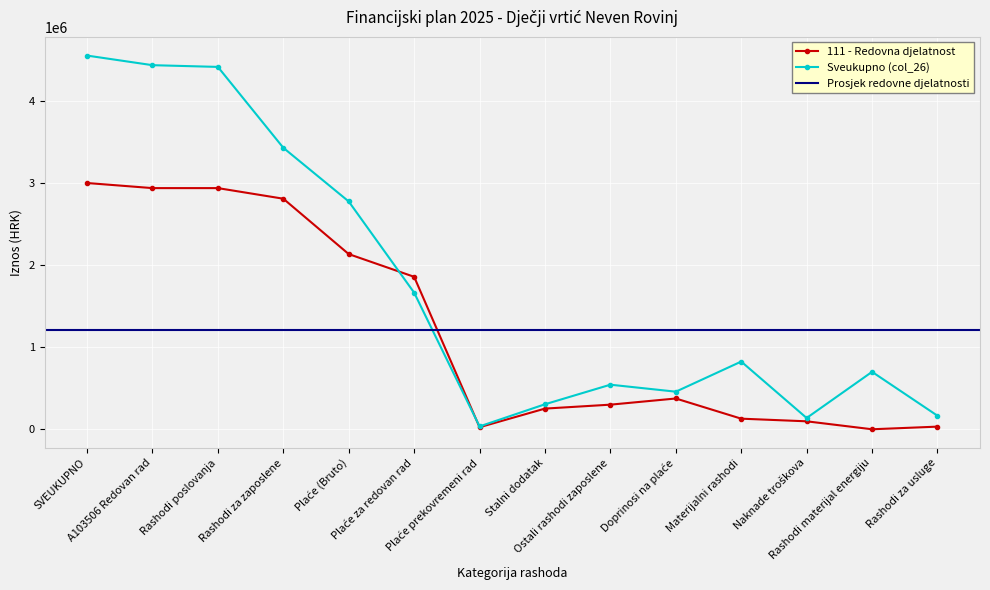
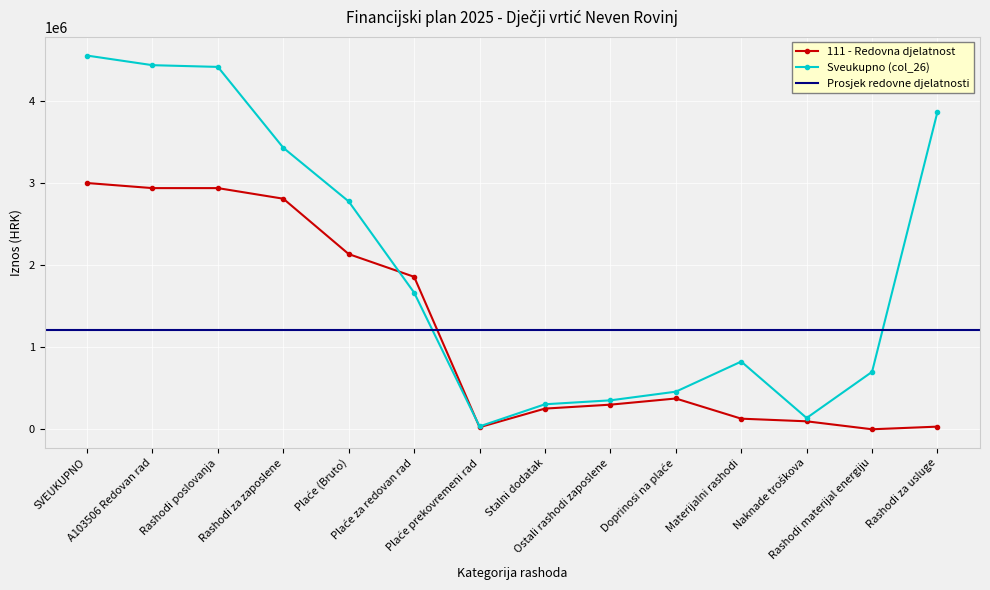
  {
    "111 - Redovna djelatnost": {
      "SVEUKUPNO": 3000000,
      "A103506 Redovan rad": 2900000,
      "Rashodi poslovanja": 2900000,
      "Rashodi za zaposlene": 2800000,
      "Plaće (Bruto)": 2100000,
      "Plaće za redovan rad": 1900000,
      "Stalni dodatak": 300000,
      "Ostali rashodi zaposlene": 300000,
      "Doprinosi na plaće": 400000,
      "Materijalni rashodi": 100000,
      "Naknade troškova": 100000,
      "Rashodi materijal energiju": 0,
      "Rashodi za usluge": 0
    },
    "Sveukupno (col_26)": {
      "SVEUKUPNO": 4600000,
      "A103506 Redovan rad": 4400000,
      "Rashodi poslovanja": 4400000,
      "Rashodi za zaposlene": 3400000,
      "Plaće (Bruto)": 2800000,
      "Plaće za redovan rad": 1700000,
      "Stalni dodatak": 300000,
-     "Ostali rashodi zaposlene": 500000,
+     "Ostali rashodi zaposlene": 400000,
      "Doprinosi na plaće": 500000,
      "Materijalni rashodi": 800000,
      "Naknade troškova": 100000,
      "Rashodi materijal energiju": 700000,
-     "Rashodi za usluge": 200000
+     "Rashodi za usluge": 3900000
    }
  }
